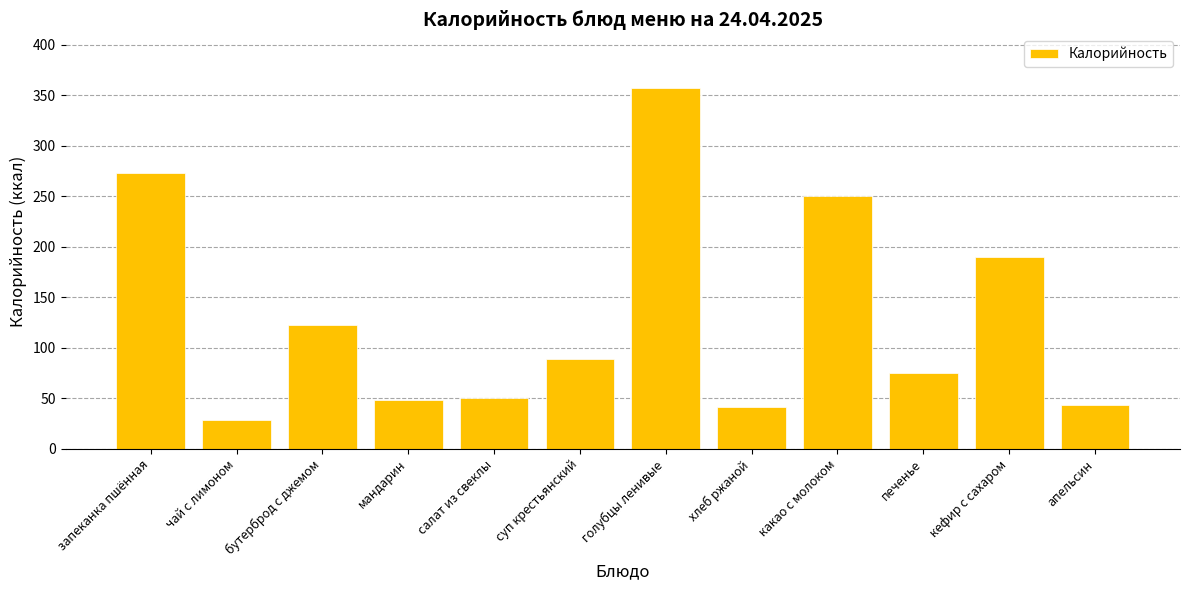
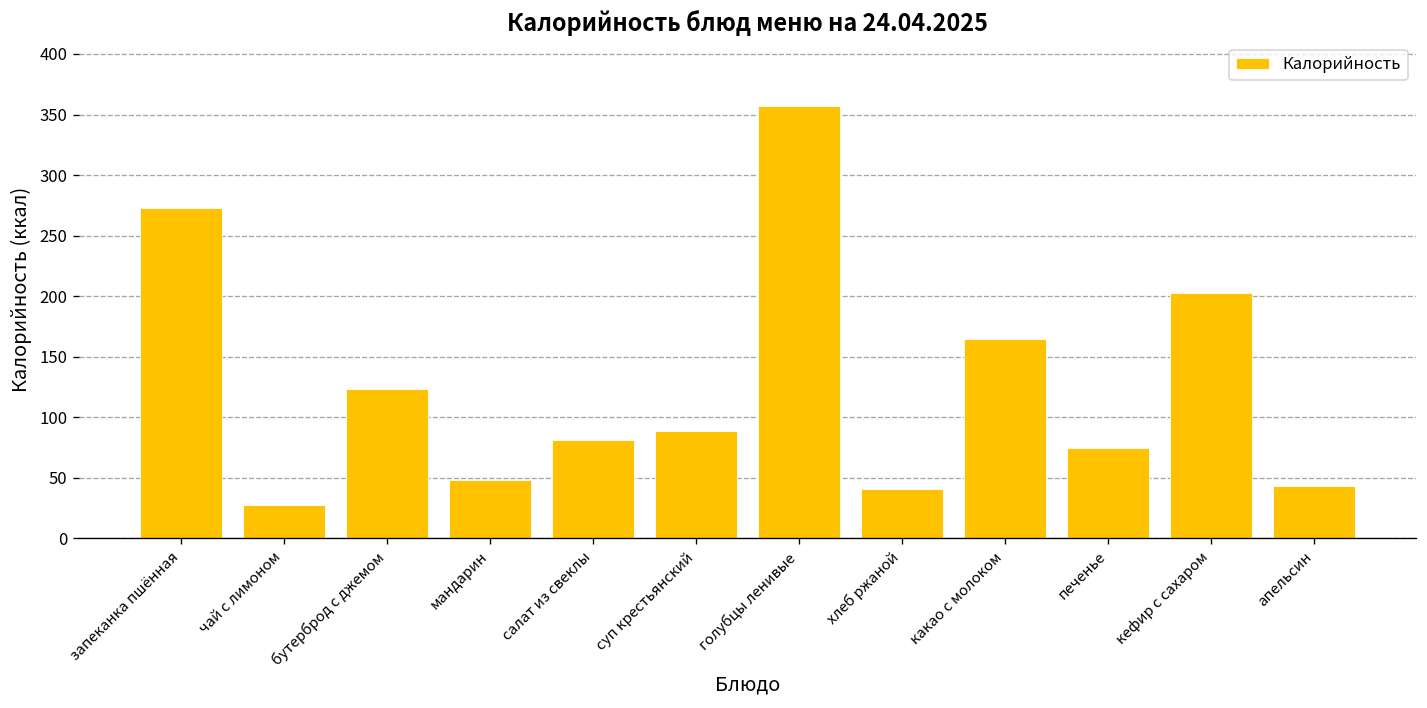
  {
    "запеканка пшённая": 273,
    "чай с лимоном": 28,
    "бутерброд с джемом": 123,
    "мандарин": 48,
-   "салат из свеклы": 50,
+   "салат из свеклы": 81,
    "суп крестьянский": 89,
    "голубцы ленивые": 357,
    "хлеб ржаной": 41,
-   "какао с молоком": 250,
+   "какао с молоком": 165,
    "печенье": 75,
-   "кефир с сахаром": 190,
+   "кефир с сахаром": 203,
    "апельсин": 43
  }
